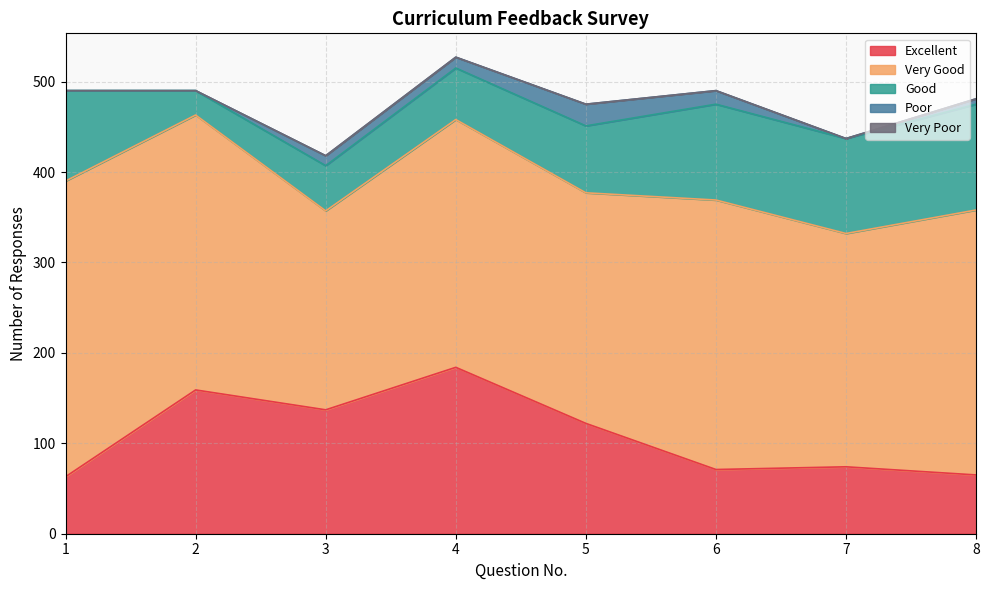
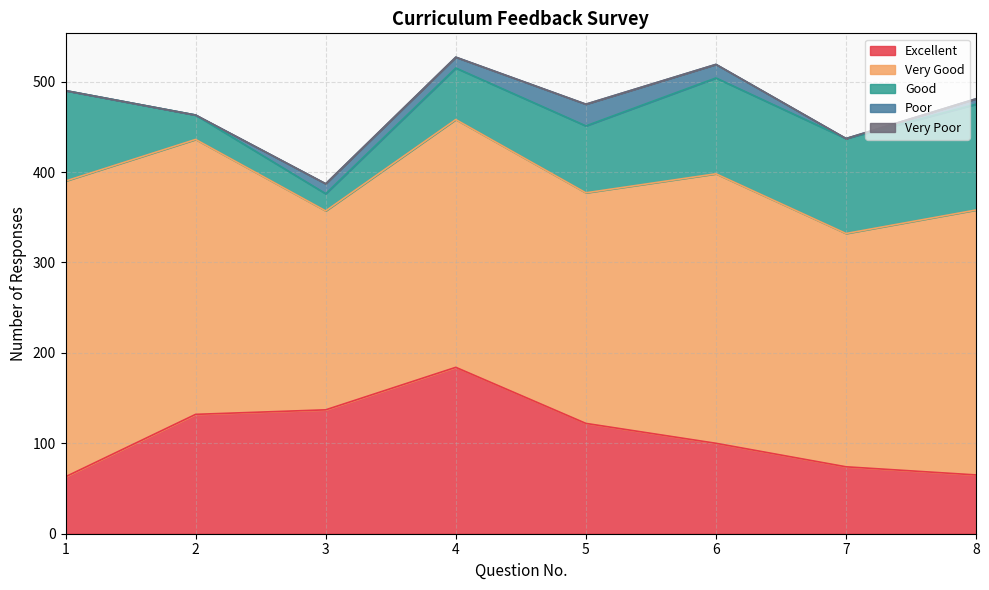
  {
    "Excellent": {
      "1": 60,
-     "2": 160,
+     "2": 130,
      "3": 140,
      "4": 180,
      "5": 120,
-     "6": 70,
+     "6": 100,
      "7": 70,
      "8": 70
    },
    "Very Good": {
      "1": 330,
      "2": 300,
      "3": 220,
      "4": 270,
      "5": 260,
      "6": 300,
      "7": 260,
      "8": 290
    },
    "Good": {
-     "3": 50,
+     "3": 20,
      "4": 60,
      "5": 70,
      "6": 110,
      "8": 120
    }
  }
